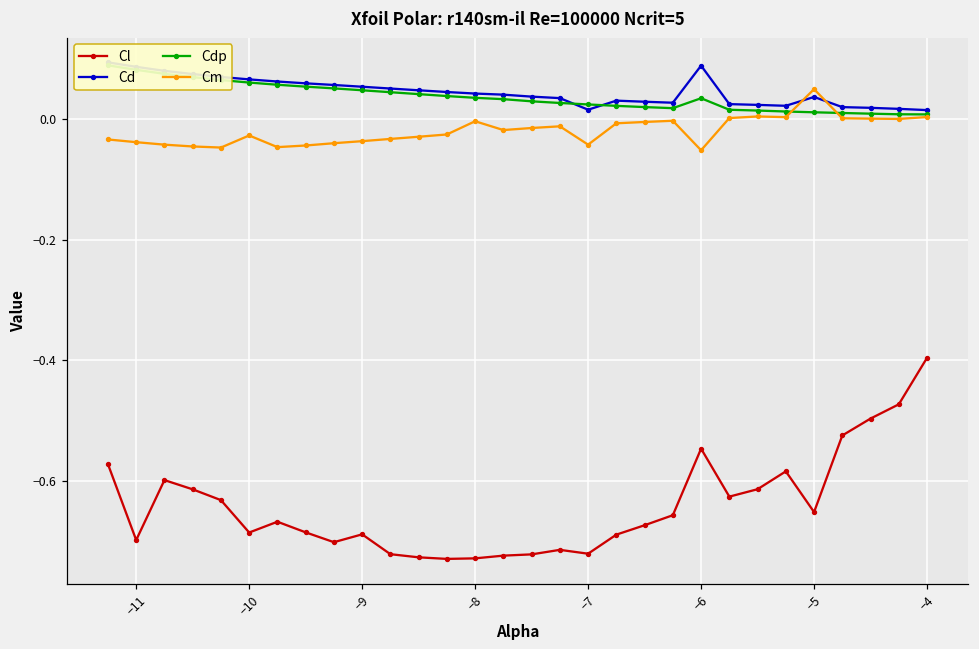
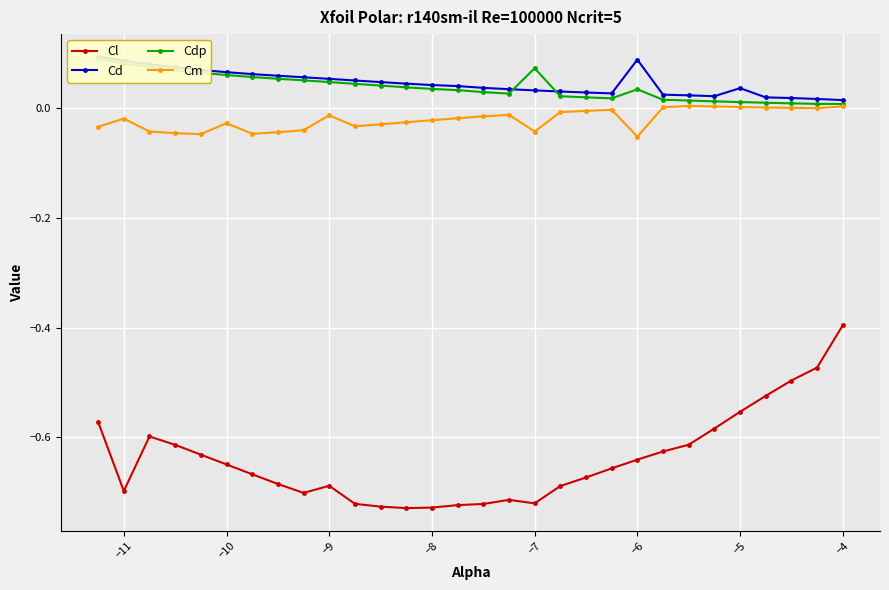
  {
    "Cl": {
      "−11": -0.70,
-     "−10": -0.69,
+     "−10": -0.65,
      "−9": -0.69,
      "−8": -0.73,
      "−7": -0.72,
-     "−6": -0.55,
-     "−5": -0.65,
+     "−6": -0.64,
+     "−5": -0.55,
      "−4": -0.40
    },
    "Cd": {
      "−10": 0.07,
      "−9": 0.05,
      "−8": 0.04,
-     "−7": 0.02,
+     "−7": 0.03,
      "−6": 0.09,
      "−5": 0.04,
      "−4": 0.01
    },
    "Cdp": {
      "−10": 0.06,
      "−9": 0.05,
      "−8": 0.04,
-     "−7": 0.02,
+     "−7": 0.07,
      "−6": 0.03,
      "−5": 0.01
    },
    "Cm": {
-     "−11": -0.04,
+     "−11": -0.02,
      "−10": -0.03,
-     "−9": -0.04,
-     "−8": 0.00,
+     "−9": -0.01,
+     "−8": -0.02,
      "−7": -0.04,
      "−6": -0.05,
-     "−5": 0.05
+     "−5": 0.00
    }
  }
